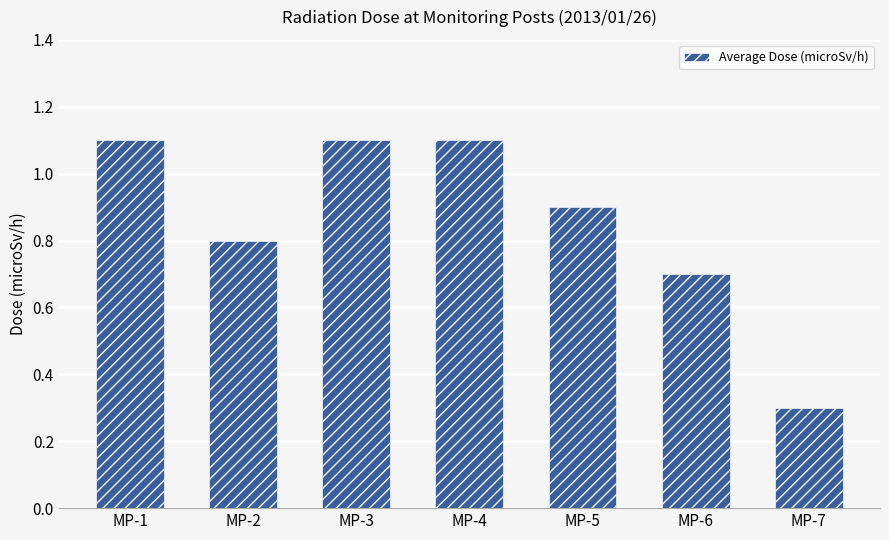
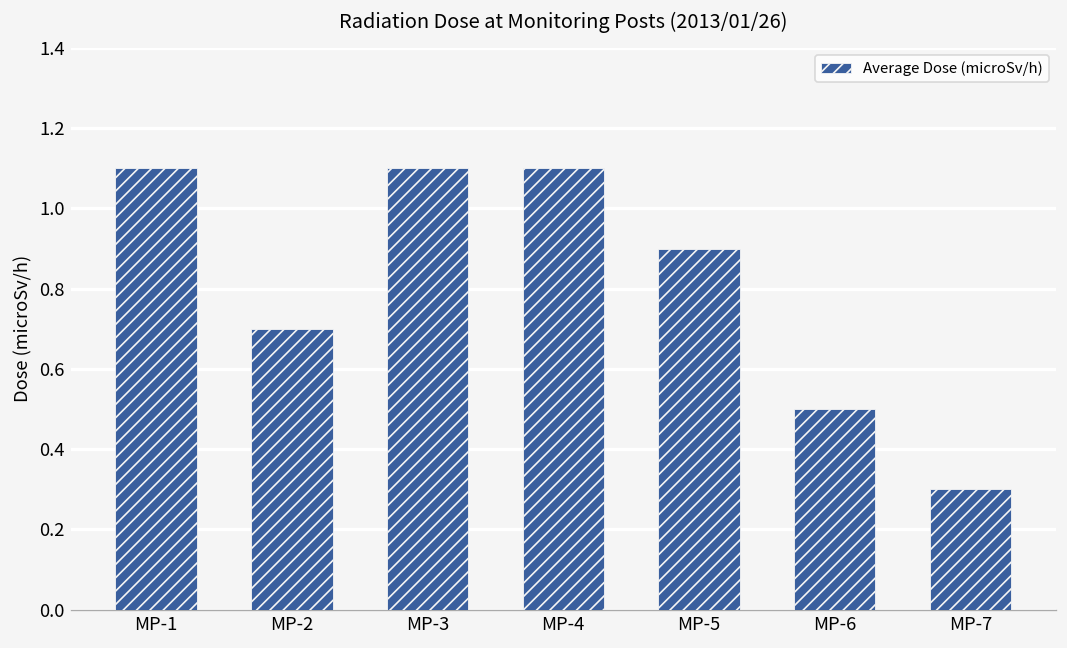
  {
    "MP-1": 1.1,
-   "MP-2": 0.8,
+   "MP-2": 0.7,
    "MP-3": 1.1,
    "MP-4": 1.1,
    "MP-5": 0.9,
-   "MP-6": 0.7,
+   "MP-6": 0.5,
    "MP-7": 0.3
  }
